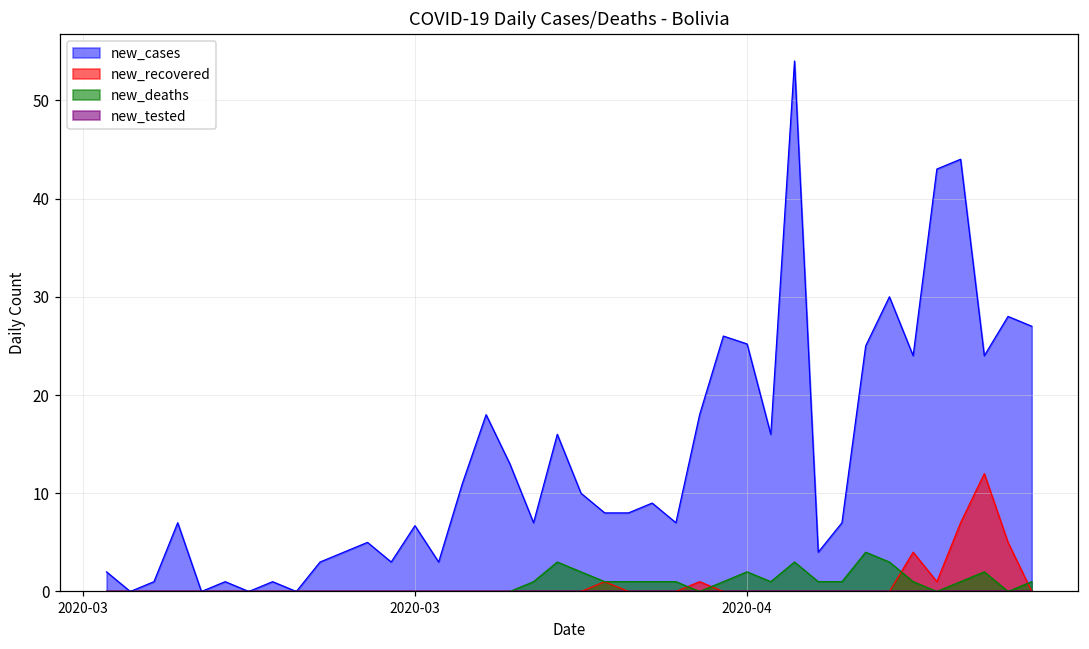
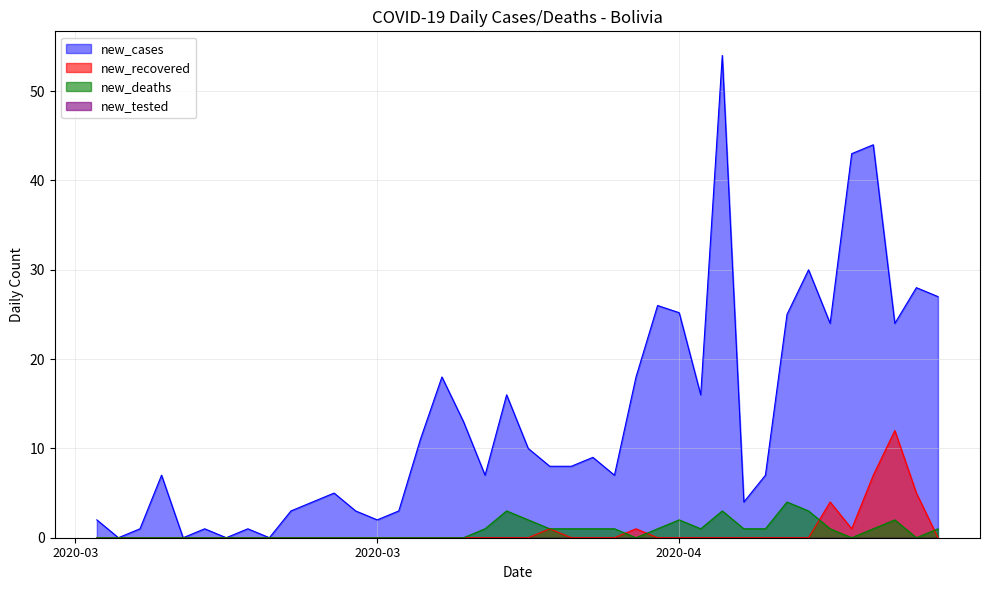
  {
    "new_cases": {
-     "2020-03": 7,
+     "2020-03": 2,
      "2020-04": 25
    },
    "new_deaths": {
      "2020-04": 2
    }
  }
